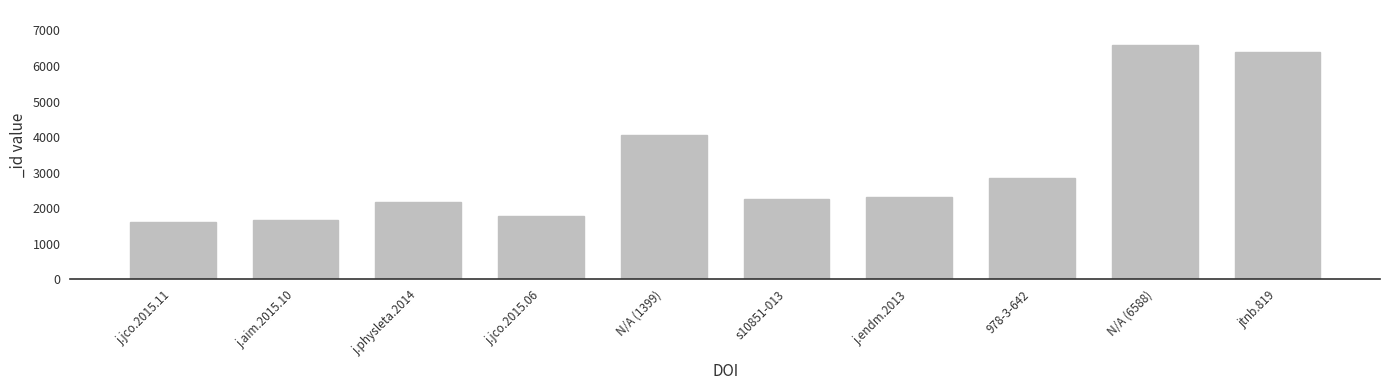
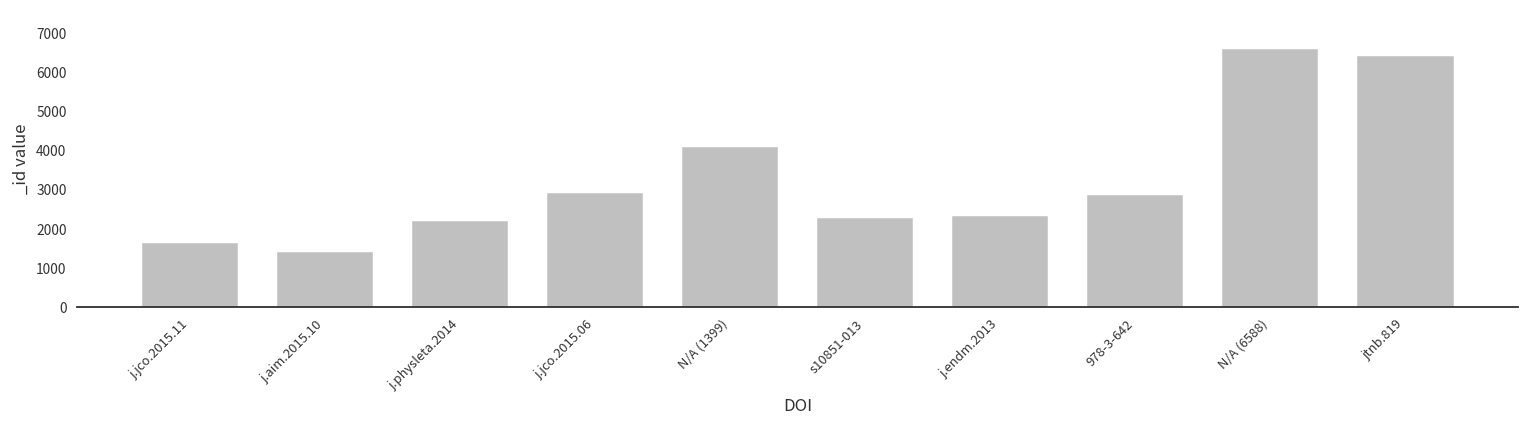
  {
    "j.jco.2015.11": 1600,
-   "j.aim.2015.10": 1700,
+   "j.aim.2015.10": 1400,
    "j.physleta.2014": 2200,
-   "j.jco.2015.06": 1800,
+   "j.jco.2015.06": 2900,
    "N/A (1399)": 4100,
    "s10851-013": 2300,
    "j.endm.2013": 2300,
    "978-3-642": 2800,
    "N/A (6588)": 6600,
    "jtnb.819": 6400
  }
